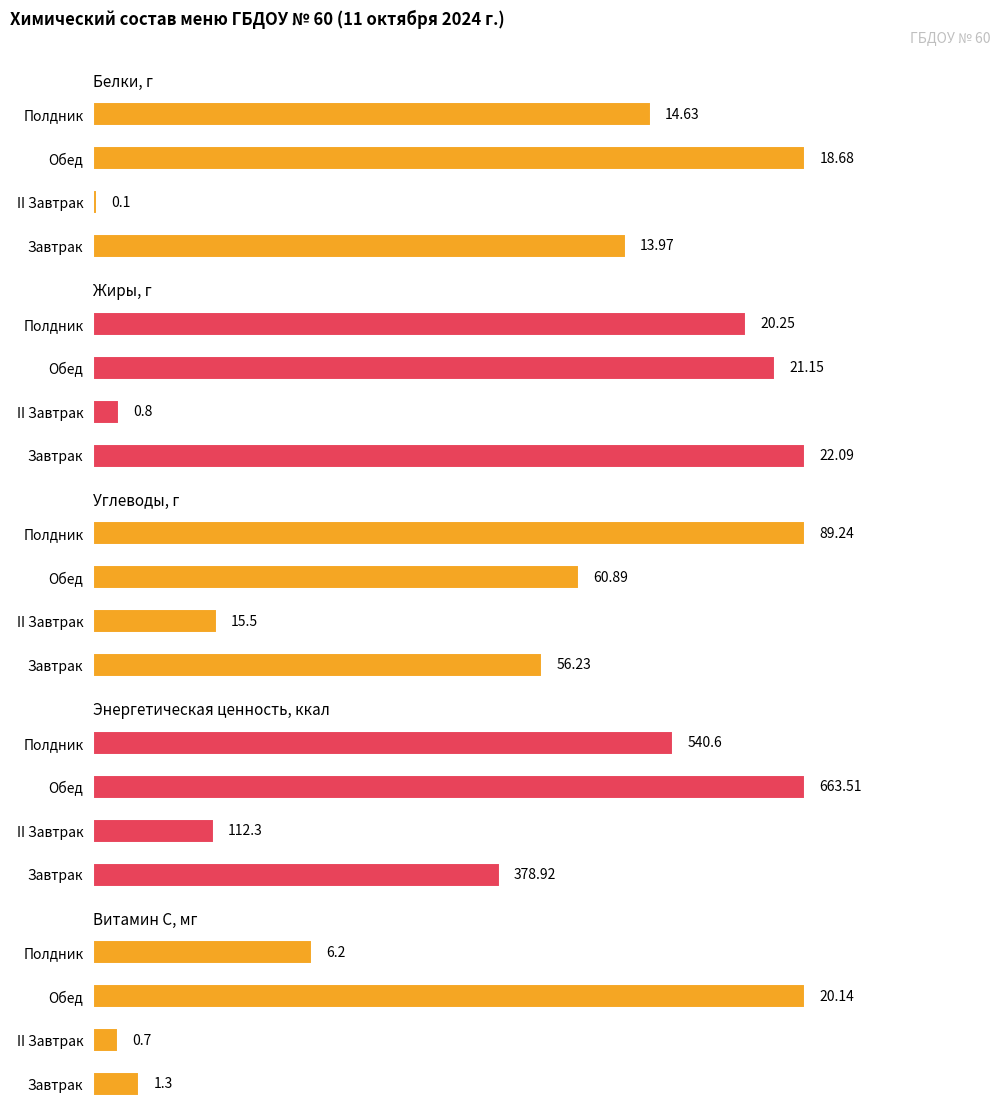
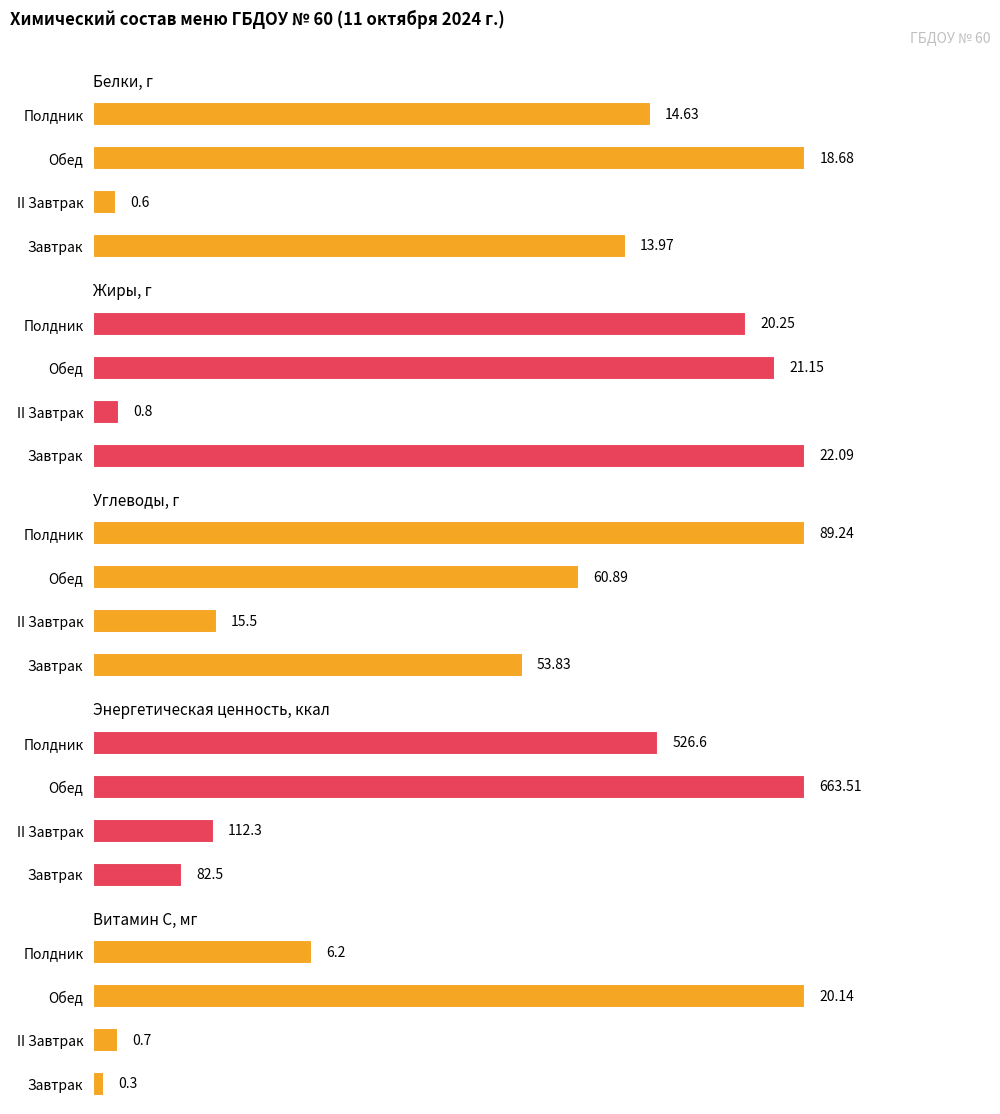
  {
    "Белки, г": {
      "Полдник": 14.63,
      "Обед": 18.68,
-     "II Завтрак": 0.1,
+     "II Завтрак": 0.6,
      "Завтрак": 13.97
    },
    "Жиры, г": {
      "Полдник": 20.25,
      "Обед": 21.15,
      "II Завтрак": 0.8,
      "Завтрак": 22.09
    },
    "Углеводы, г": {
      "Полдник": 89.24,
      "Обед": 60.89,
      "II Завтрак": 15.5,
-     "Завтрак": 56.23
+     "Завтрак": 53.83
    },
    "Энергетическая ценность, ккал": {
-     "Полдник": 540.6,
+     "Полдник": 526.6,
      "Обед": 663.51,
      "II Завтрак": 112.3,
-     "Завтрак": 378.92
+     "Завтрак": 82.5
    },
    "Витамин С, мг": {
      "Полдник": 6.2,
      "Обед": 20.14,
      "II Завтрак": 0.7,
-     "Завтрак": 1.3
+     "Завтрак": 0.3
    }
  }
